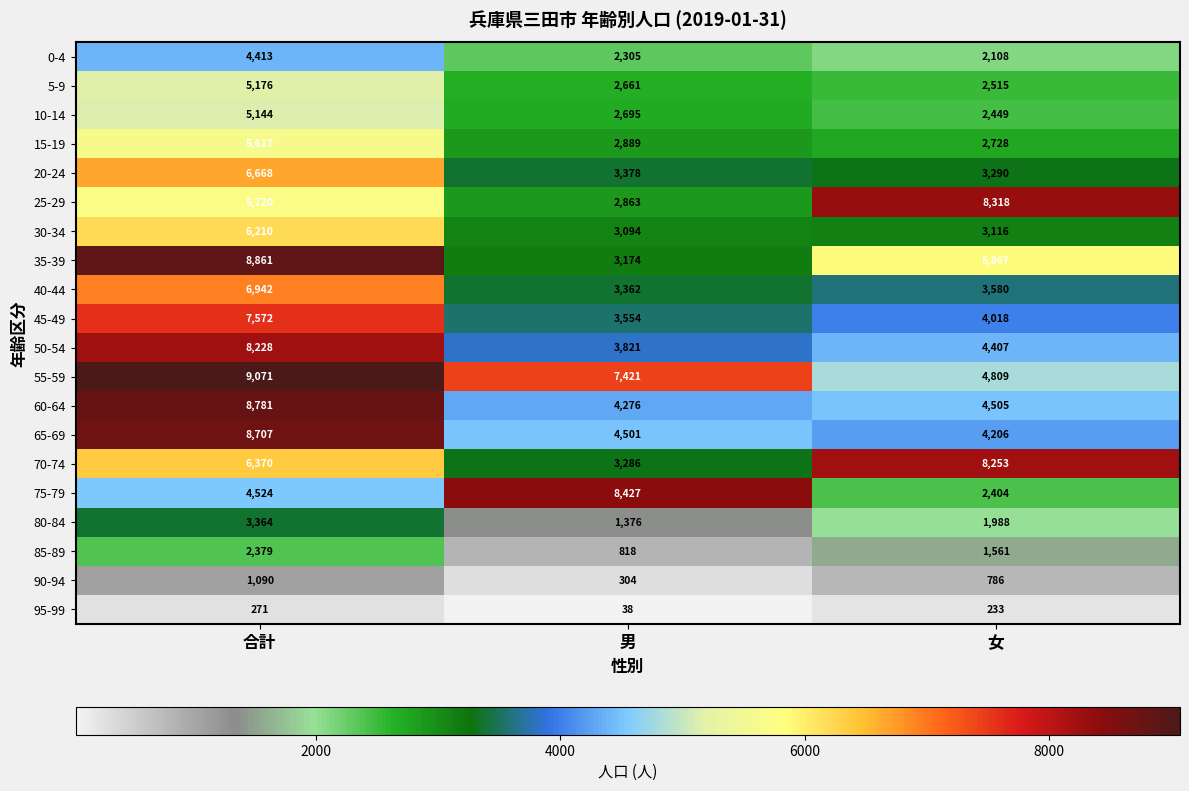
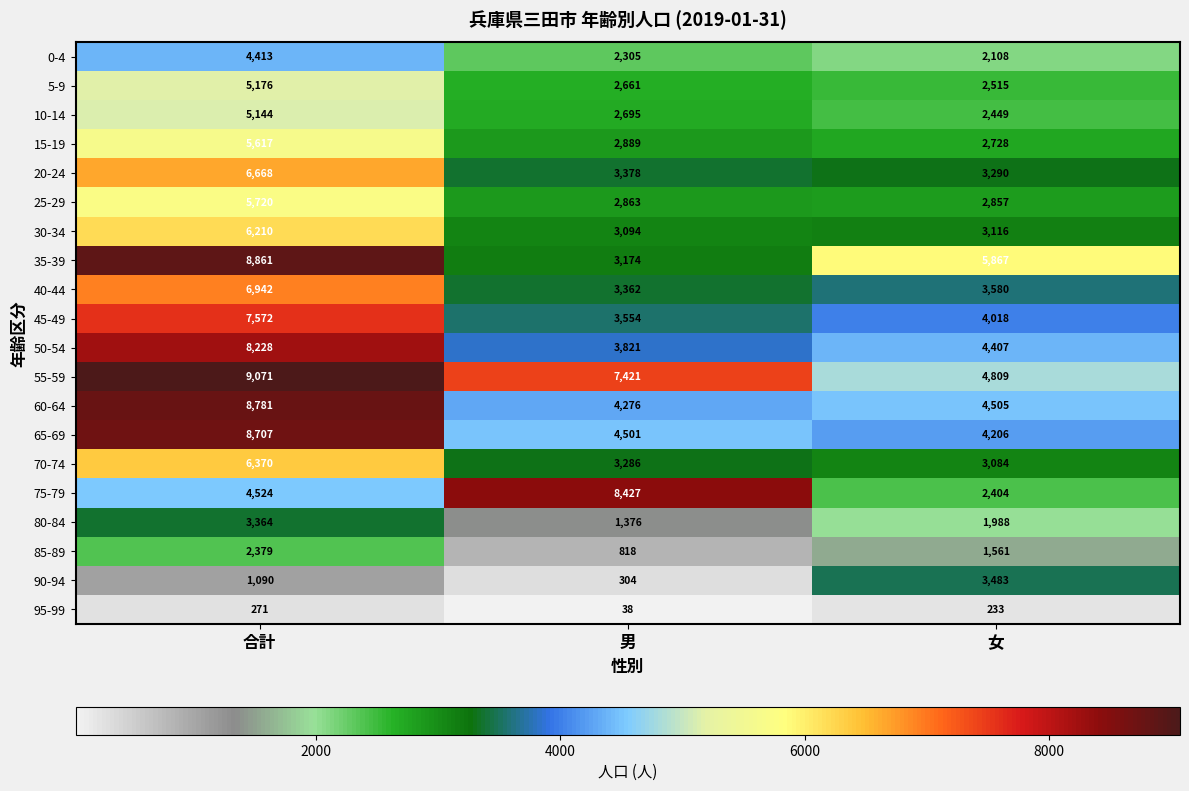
  {
    "0-4": {
      "合計": "4,413",
      "男": "2,305",
      "女": "2,108"
    },
    "5-9": {
      "合計": "5,176",
      "男": "2,661",
      "女": "2,515"
    },
    "10-14": {
      "合計": "5,144",
      "男": "2,695",
      "女": "2,449"
    },
    "15-19": {
      "合計": "5,617",
      "男": "2,889",
      "女": "2,728"
    },
    "20-24": {
      "合計": "6,668",
      "男": "3,378",
      "女": "3,290"
    },
    "25-29": {
      "合計": "5,720",
      "男": "2,863",
-     "女": "8,318"
+     "女": "2,857"
    },
    "30-34": {
      "合計": "6,210",
      "男": "3,094",
      "女": "3,116"
    },
    "35-39": {
      "合計": "8,861",
      "男": "3,174",
      "女": "5,867"
    },
    "40-44": {
      "合計": "6,942",
      "男": "3,362",
      "女": "3,580"
    },
    "45-49": {
      "合計": "7,572",
      "男": "3,554",
      "女": "4,018"
    },
    "50-54": {
      "合計": "8,228",
      "男": "3,821",
      "女": "4,407"
    },
    "55-59": {
      "合計": "9,071",
      "男": "7,421",
      "女": "4,809"
    },
    "60-64": {
      "合計": "8,781",
      "男": "4,276",
      "女": "4,505"
    },
    "65-69": {
      "合計": "8,707",
      "男": "4,501",
      "女": "4,206"
    },
    "70-74": {
      "合計": "6,370",
      "男": "3,286",
-     "女": "8,253"
+     "女": "3,084"
    },
    "75-79": {
      "合計": "4,524",
      "男": "8,427",
      "女": "2,404"
    },
    "80-84": {
      "合計": "3,364",
      "男": "1,376",
      "女": "1,988"
    },
    "85-89": {
      "合計": "2,379",
      "男": "818",
      "女": "1,561"
    },
    "90-94": {
      "合計": "1,090",
      "男": "304",
-     "女": "786"
+     "女": "3,483"
    },
    "95-99": {
      "合計": "271",
      "男": "38",
      "女": "233"
    }
  }
